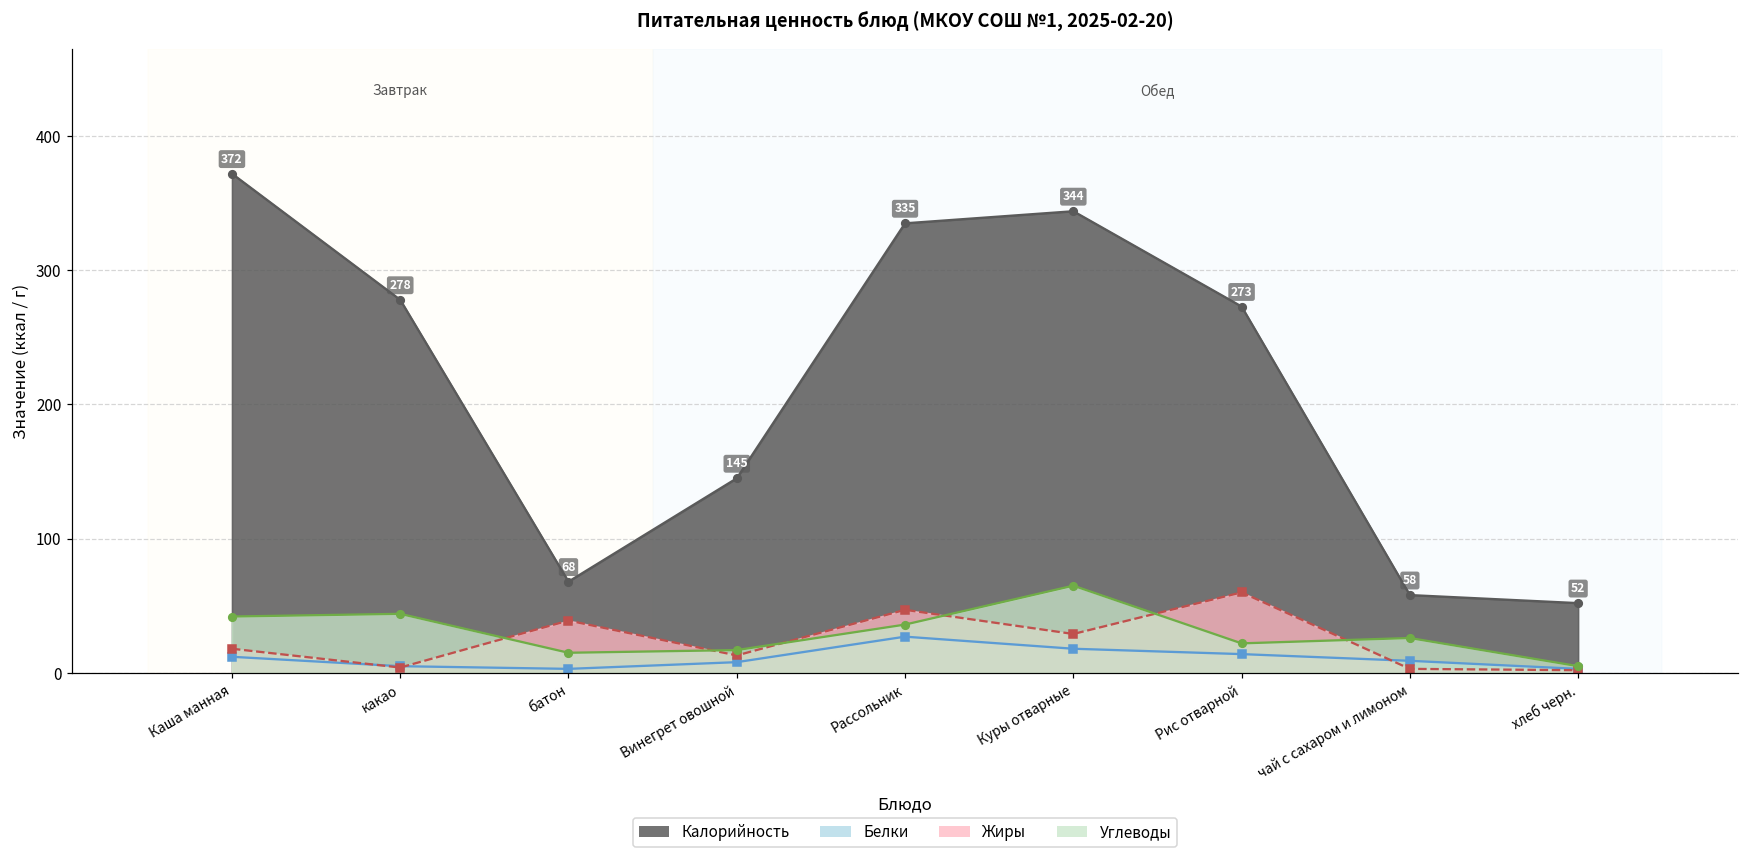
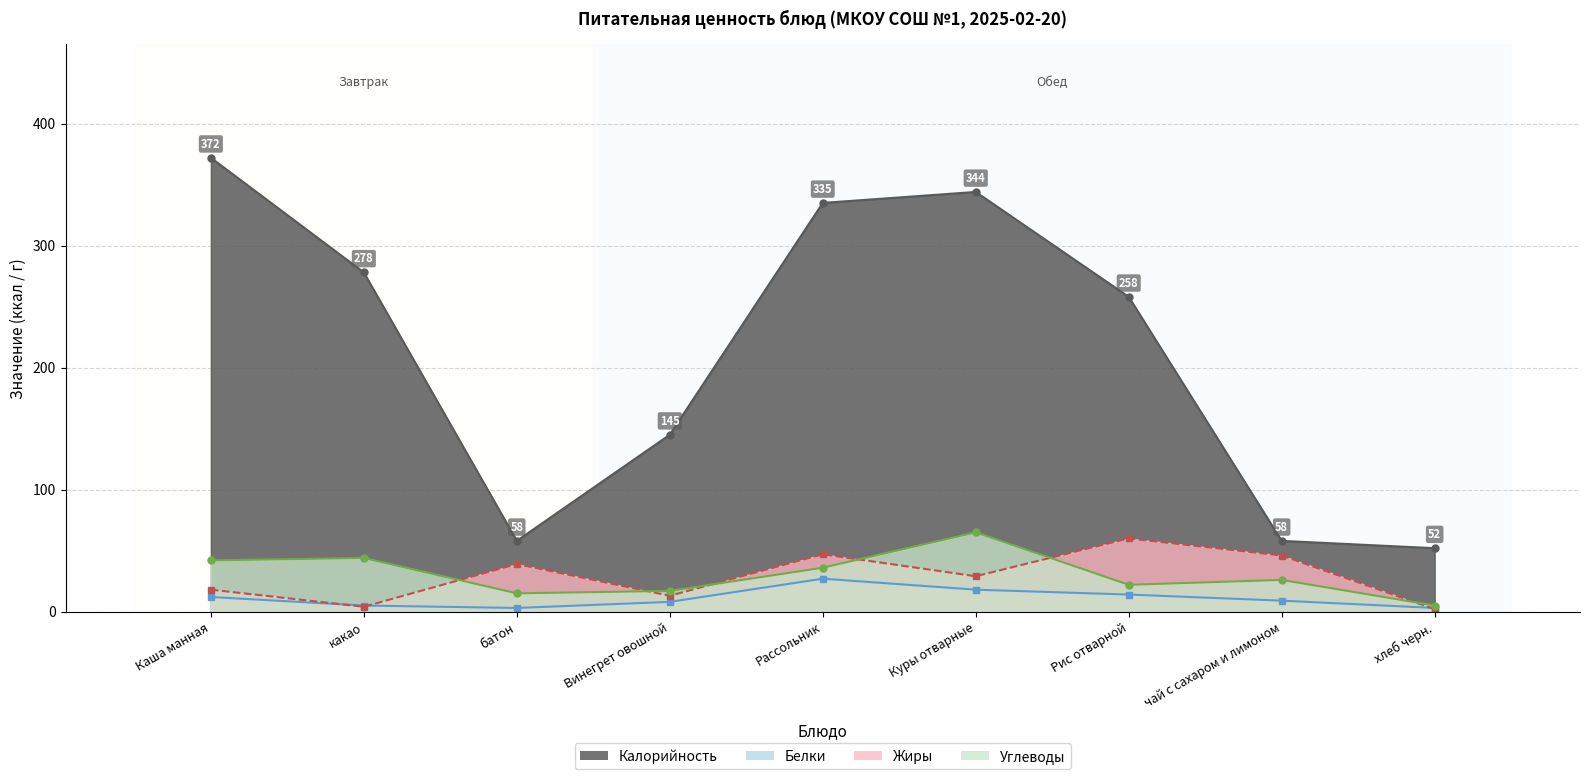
  {
    "Калорийность": {
-     "батон": 68,
-     "Рис отварной": 273
+     "батон": 58,
+     "Рис отварной": 258
    },
    "Жиры": {
      "Каша манная": 18,
      "батон": 39,
      "Винегрет овошной": 13,
      "Рассольник": 47,
      "Куры отварные": 29,
      "Рис отварной": 60,
-     "чай с сахаром и лимоном": 3
+     "чай с сахаром и лимоном": 46
    }
  }
